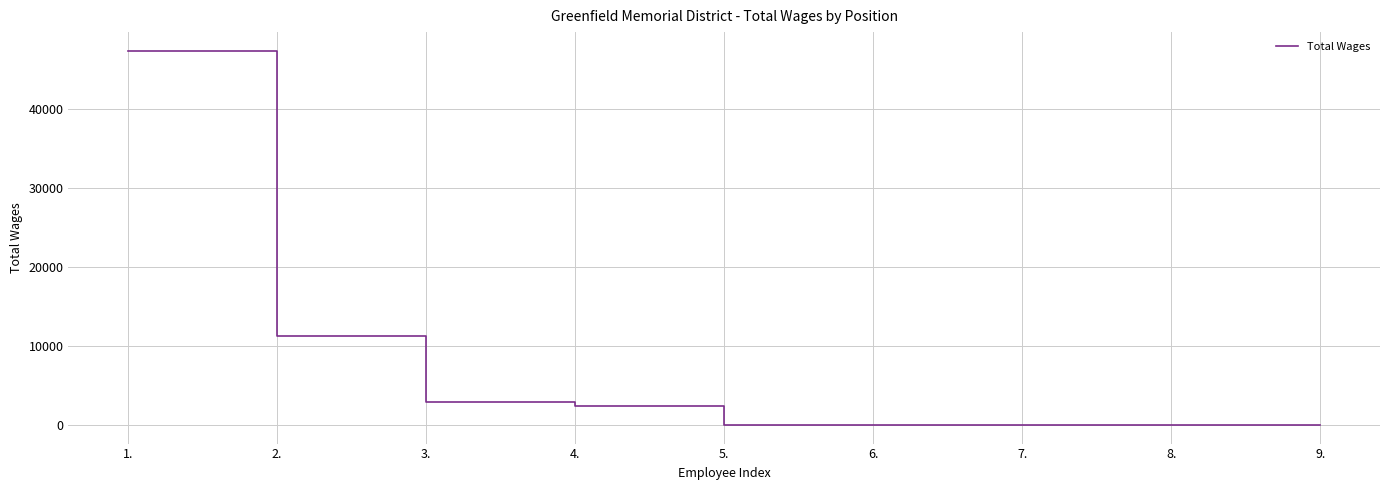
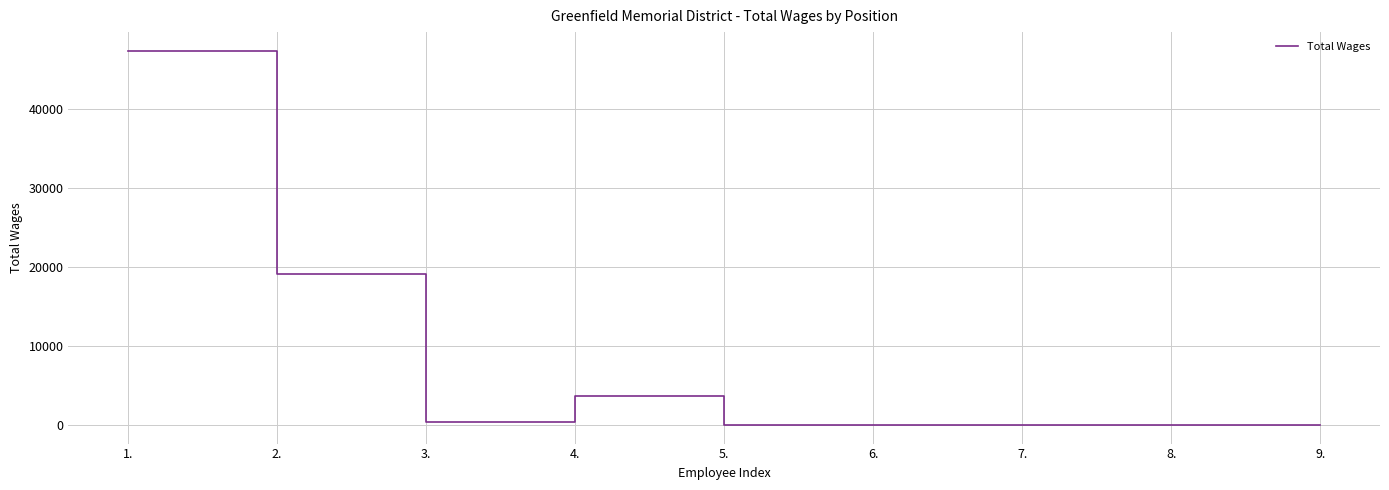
  {
    "1.": 47000,
-   "2.": 11000,
-   "3.": 3000,
-   "4.": 2000,
+   "2.": 19000,
+   "3.": 0,
+   "4.": 4000,
    "5.": 0,
    "6.": 0,
    "7.": 0,
    "8.": 0,
    "9.": 0
  }
